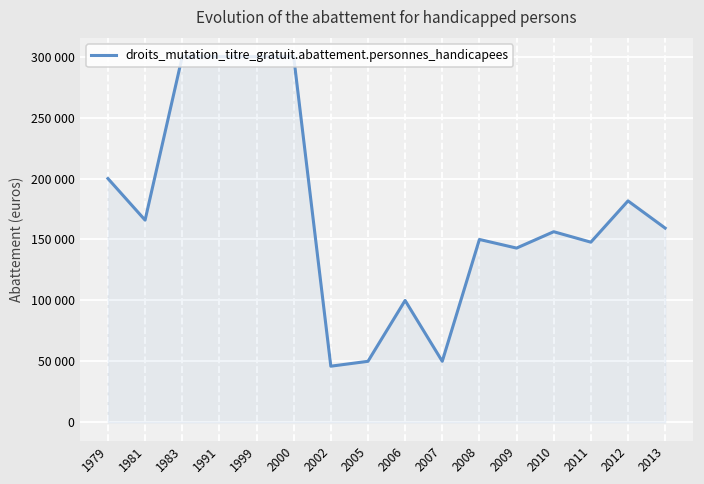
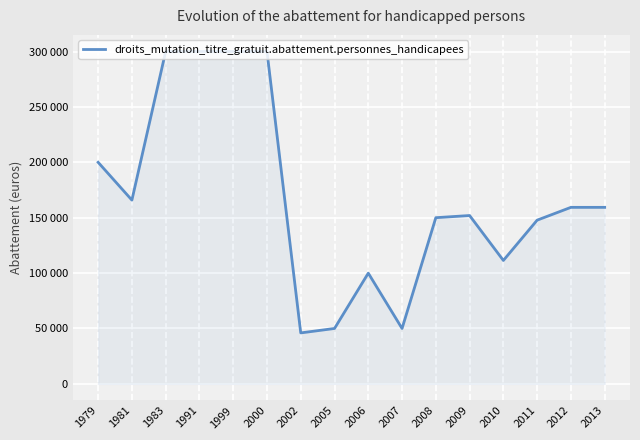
  {
    "1979": 200000,
    "1981": 166000,
    "2002": 46000,
    "2005": 50000,
    "2006": 100000,
    "2007": 50000,
    "2008": 150000,
-   "2009": 143000,
-   "2010": 156000,
+   "2009": 152000,
+   "2010": 111000,
    "2011": 148000,
-   "2012": 182000,
+   "2012": 159000,
    "2013": 159000
  }
